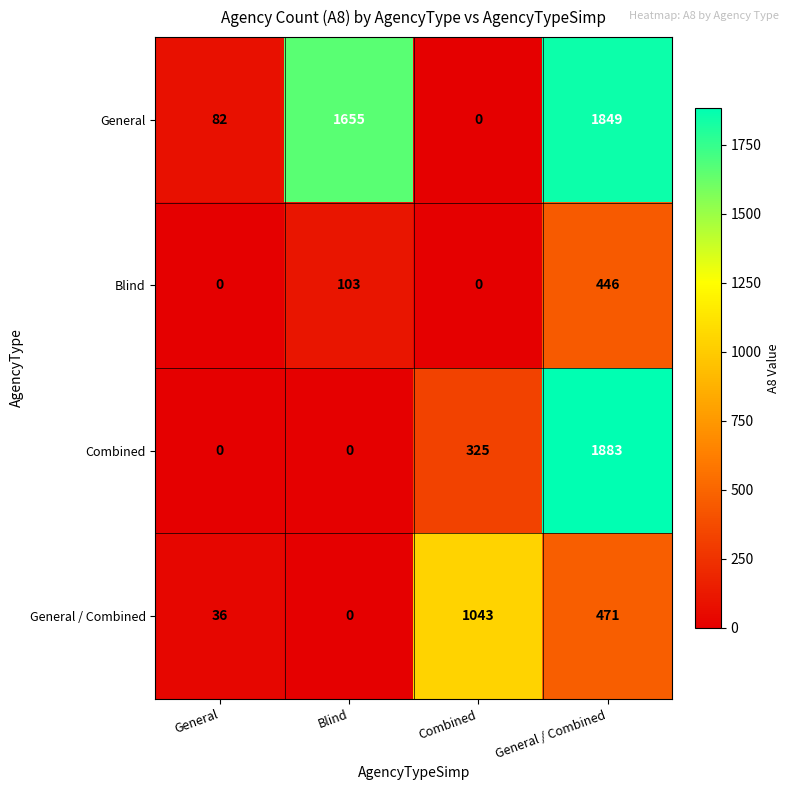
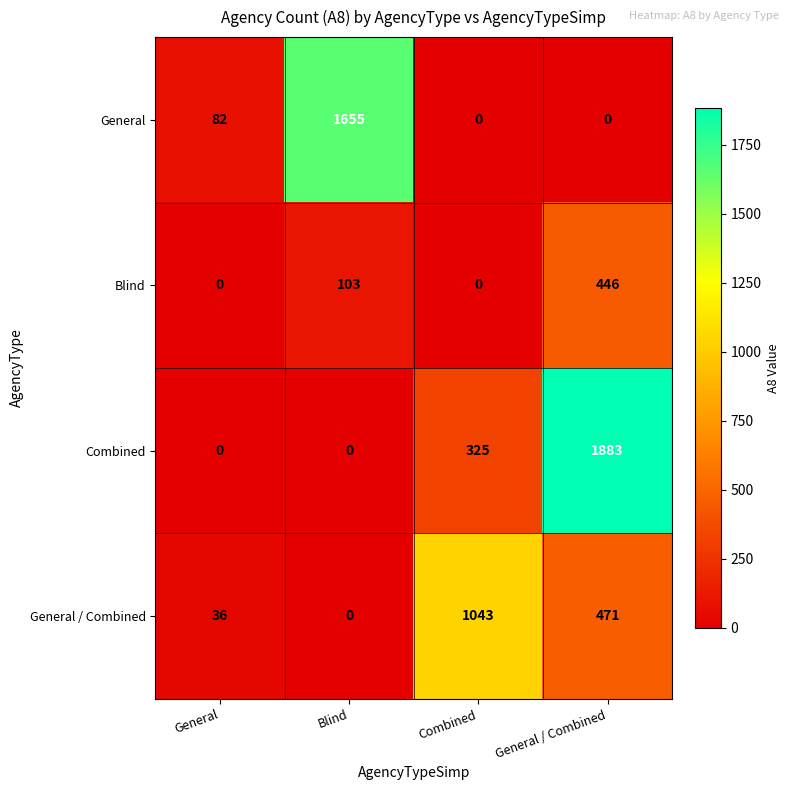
  {
    "General": {
      "General": 82,
      "Blind": 1655,
      "Combined": 0,
-     "General / Combined": 1849
+     "General / Combined": 0
    },
    "Blind": {
      "General": 0,
      "Blind": 103,
      "Combined": 0,
      "General / Combined": 446
    },
    "Combined": {
      "General": 0,
      "Blind": 0,
      "Combined": 325,
      "General / Combined": 1883
    },
    "General / Combined": {
      "General": 36,
      "Blind": 0,
      "Combined": 1043,
      "General / Combined": 471
    }
  }
